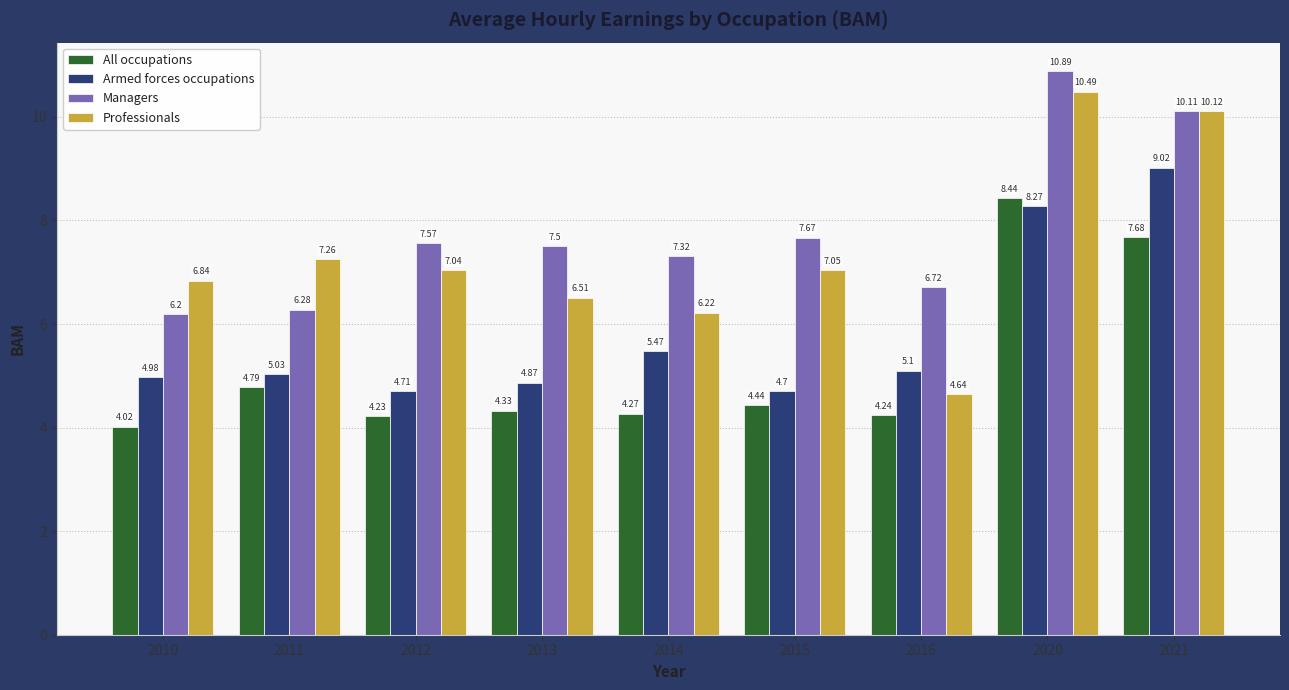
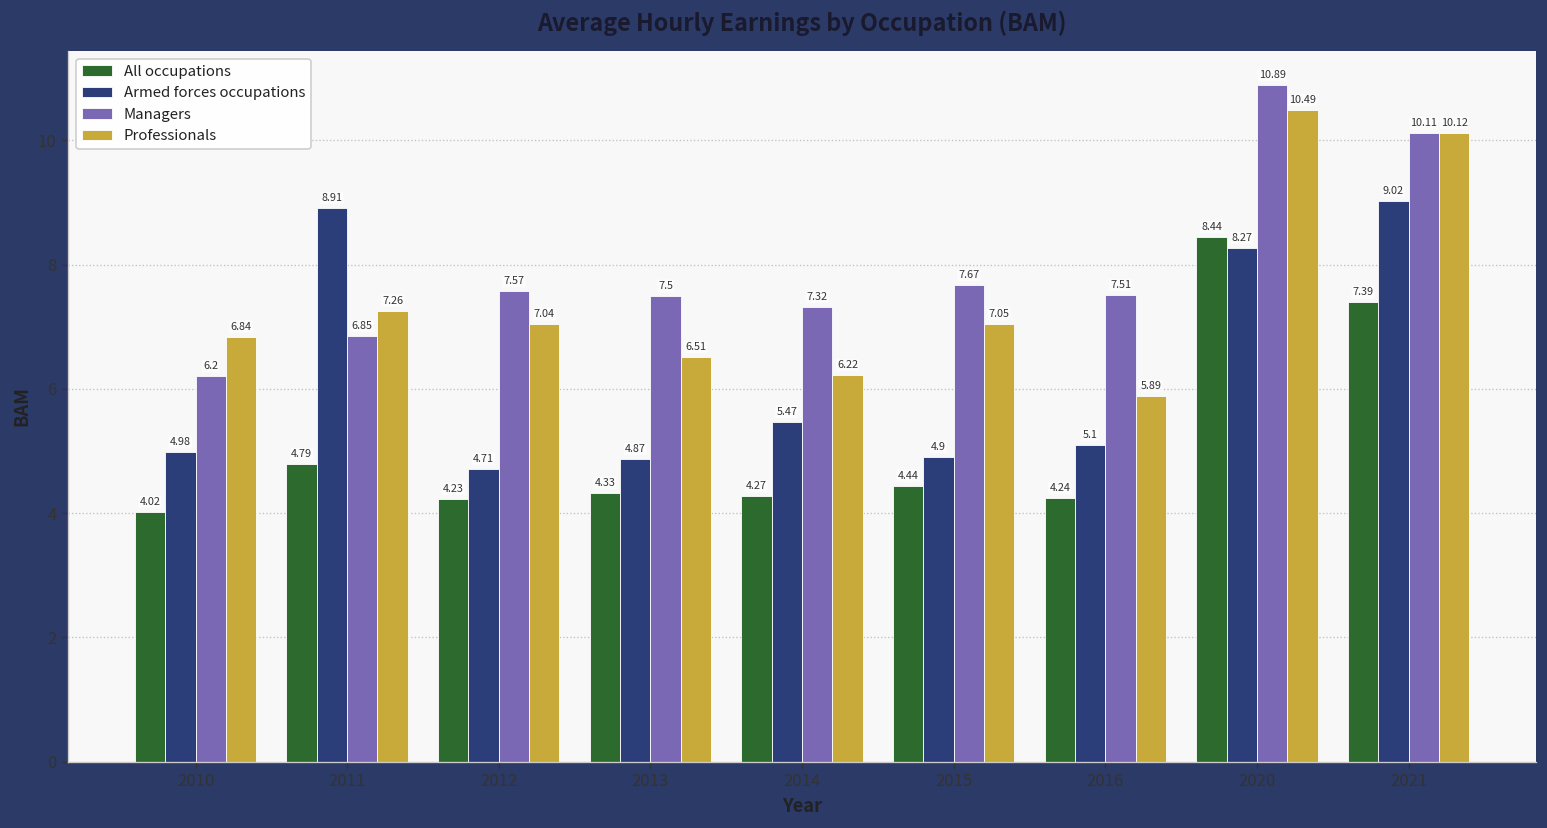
  {
    "All occupations": {
-     "2021": 7.68
+     "2021": 7.39
    },
    "Armed forces occupations": {
-     "2011": 5.03,
-     "2015": 4.7
+     "2011": 8.91,
+     "2015": 4.9
    },
    "Managers": {
-     "2011": 6.28,
-     "2016": 6.72
+     "2011": 6.85,
+     "2016": 7.51
    },
    "Professionals": {
-     "2016": 4.64
+     "2016": 5.89
    }
  }
